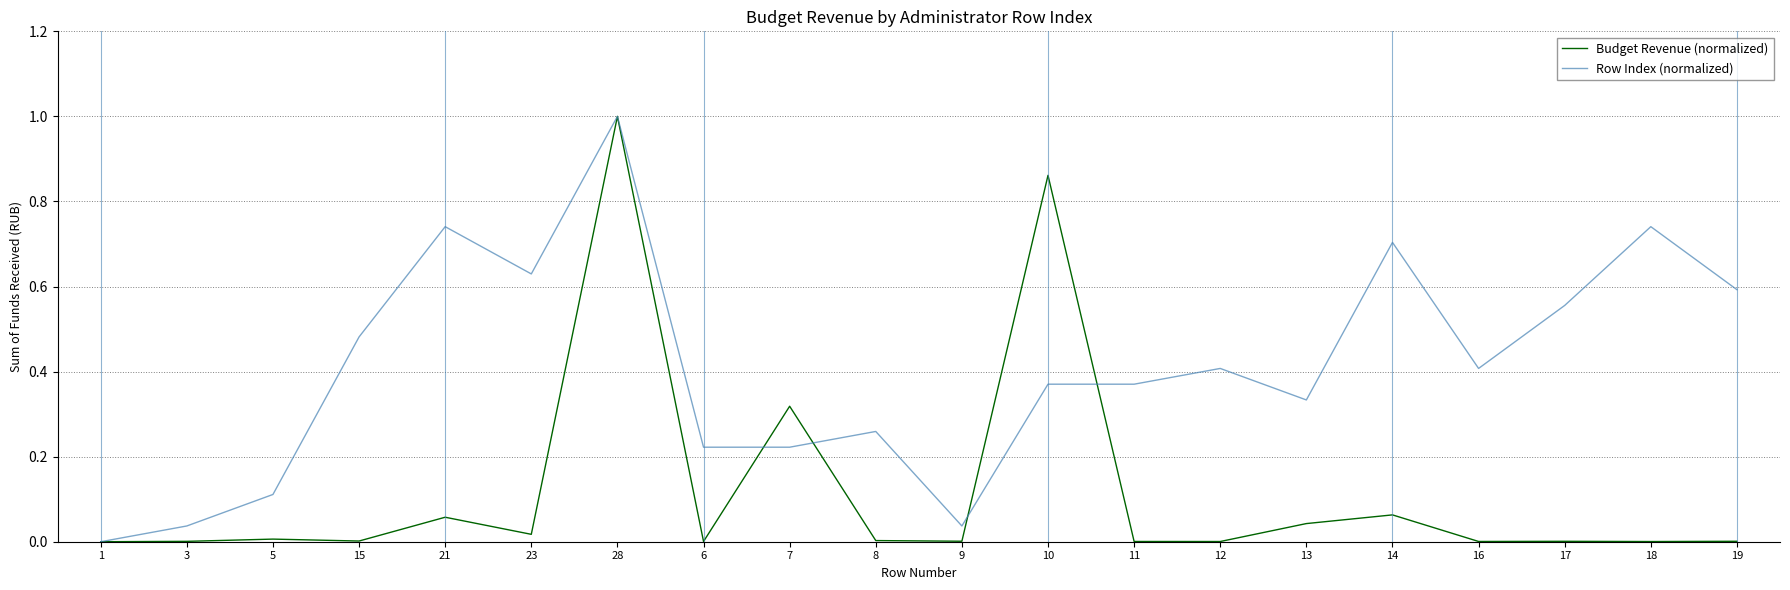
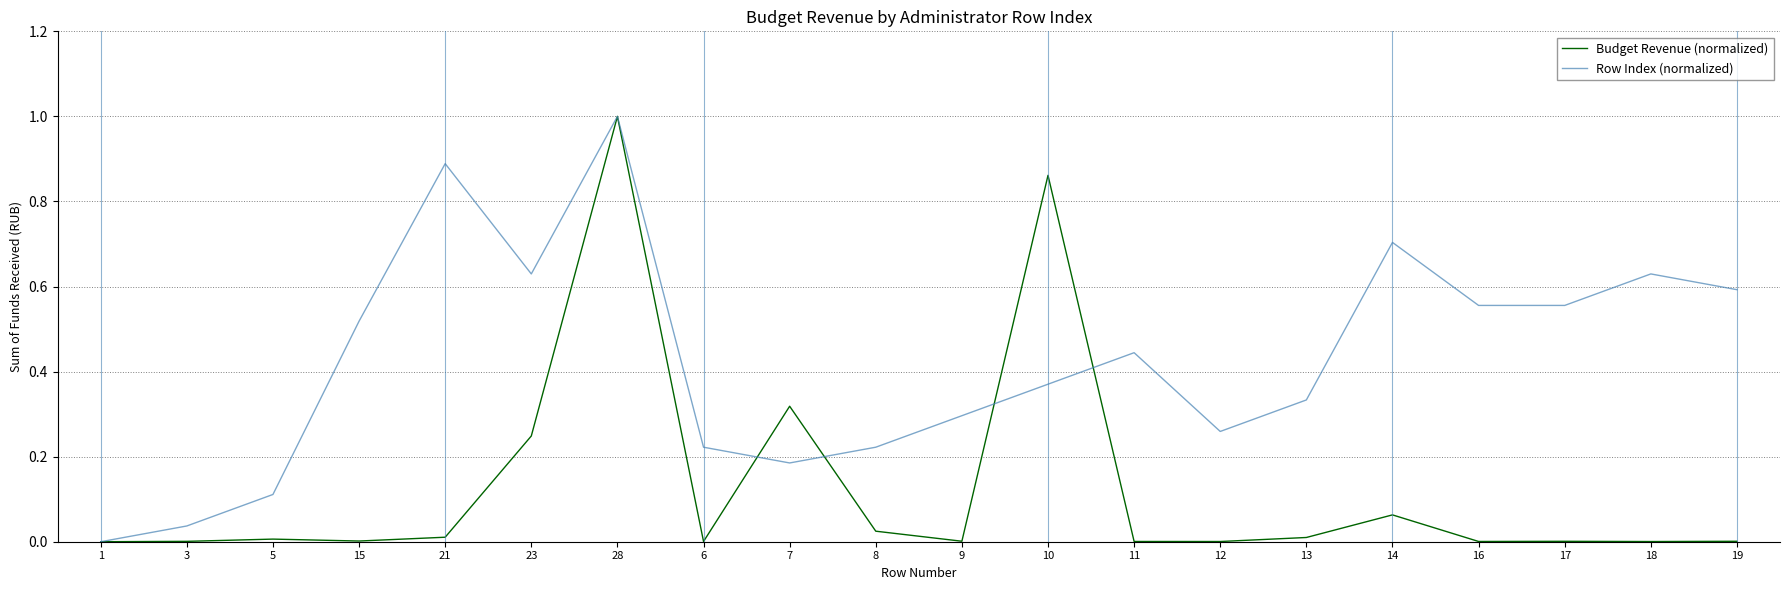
  {
    "Budget Revenue (normalized)": {
      "3": 0.00,
      "5": 0.01,
      "15": 0.00,
-     "21": 0.06,
-     "23": 0.02,
+     "21": 0.01,
+     "23": 0.25,
      "6": 0.00,
      "7": 0.32,
-     "8": 0.00,
+     "8": 0.02,
      "9": 0.00,
      "10": 0.86,
      "11": 0.00,
      "12": 0.00,
-     "13": 0.04,
+     "13": 0.01,
      "14": 0.06,
      "16": 0.00,
      "17": 0.00,
      "18": 0.00,
      "19": 0.00
    },
    "Row Index (normalized)": {
      "3": 0.04,
      "5": 0.11,
-     "15": 0.48,
-     "21": 0.74,
+     "15": 0.52,
+     "21": 0.89,
      "23": 0.63,
      "6": 0.22,
-     "7": 0.22,
-     "8": 0.26,
-     "9": 0.04,
+     "7": 0.19,
+     "8": 0.22,
+     "9": 0.30,
      "10": 0.37,
-     "11": 0.37,
-     "12": 0.41,
+     "11": 0.44,
+     "12": 0.26,
      "13": 0.33,
      "14": 0.70,
-     "16": 0.41,
+     "16": 0.56,
      "17": 0.56,
-     "18": 0.74,
+     "18": 0.63,
      "19": 0.59
    }
  }
